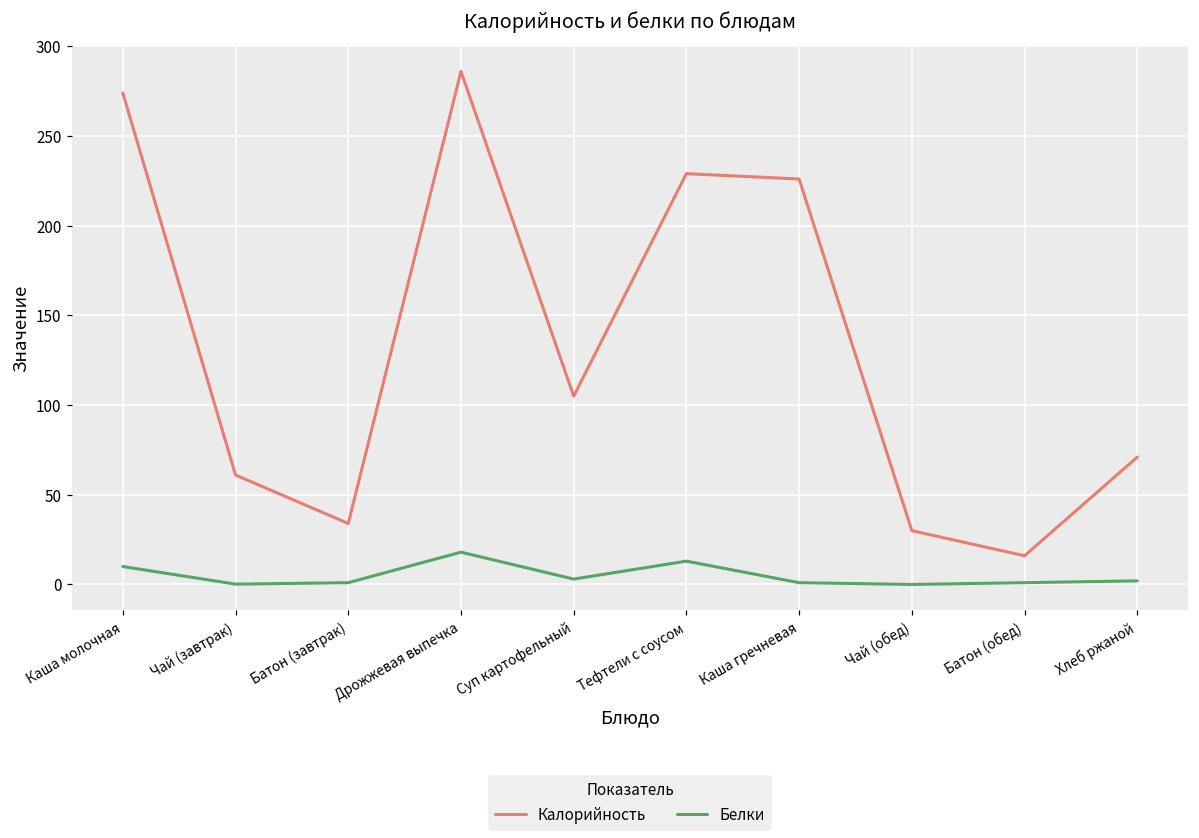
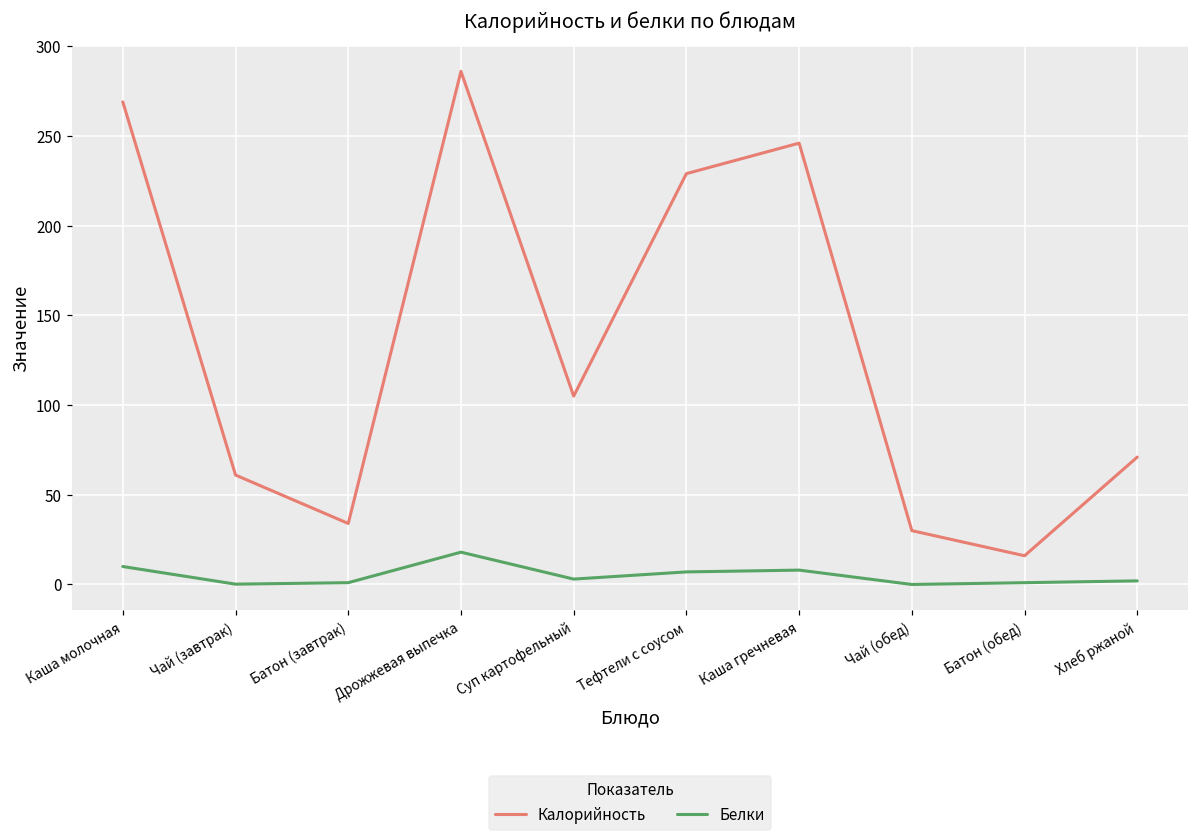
  {
    "Калорийность": {
-     "Каша молочная": 274,
+     "Каша молочная": 269,
      "Чай (завтрак)": 61,
      "Батон (завтрак)": 34,
      "Дрожжевая выпечка": 286,
      "Суп картофельный": 105,
      "Тефтели с соусом": 229,
-     "Каша гречневая": 226,
+     "Каша гречневая": 246,
      "Чай (обед)": 30,
      "Батон (обед)": 16,
      "Хлеб ржаной": 71
    },
    "Белки": {
      "Каша молочная": 10,
      "Чай (завтрак)": 0,
      "Батон (завтрак)": 1,
      "Дрожжевая выпечка": 18,
      "Суп картофельный": 3,
-     "Тефтели с соусом": 13,
-     "Каша гречневая": 1,
+     "Тефтели с соусом": 7,
+     "Каша гречневая": 8,
      "Чай (обед)": 0,
      "Батон (обед)": 1,
      "Хлеб ржаной": 2
    }
  }
